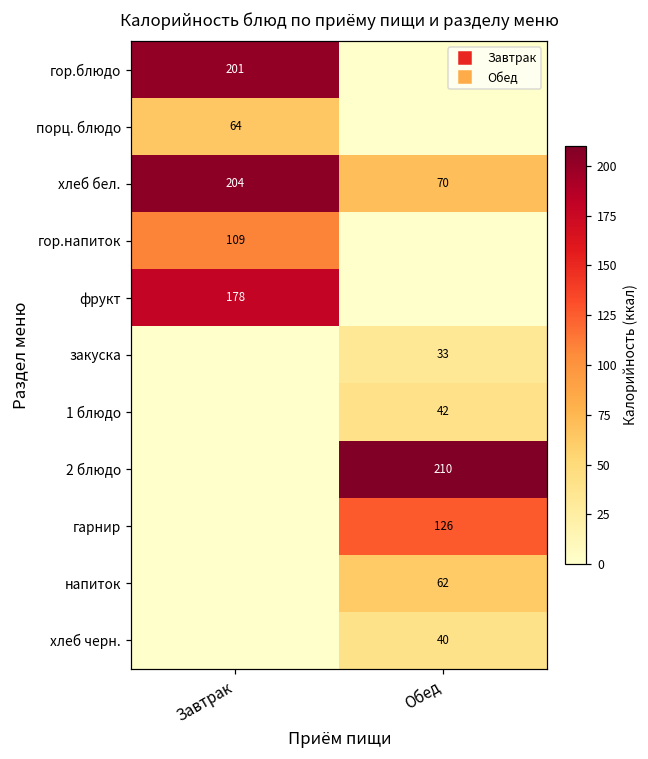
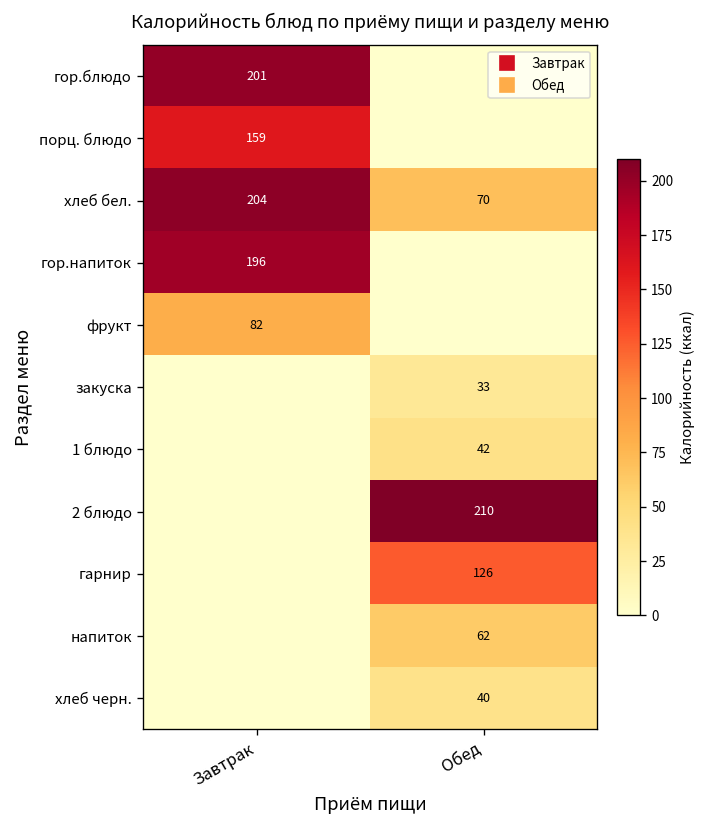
  {
    "гор.блюдо": {
      "Завтрак": 201
    },
    "порц. блюдо": {
-     "Завтрак": 64
+     "Завтрак": 159
    },
    "хлеб бел.": {
      "Завтрак": 204,
      "Обед": 70
    },
    "гор.напиток": {
-     "Завтрак": 109
+     "Завтрак": 196
    },
    "фрукт": {
-     "Завтрак": 178
+     "Завтрак": 82
    },
    "закуска": {
      "Обед": 33
    },
    "1 блюдо": {
      "Обед": 42
    },
    "2 блюдо": {
      "Обед": 210
    },
    "гарнир": {
      "Обед": 126
    },
    "напиток": {
      "Обед": 62
    },
    "хлеб черн.": {
      "Обед": 40
    }
  }
